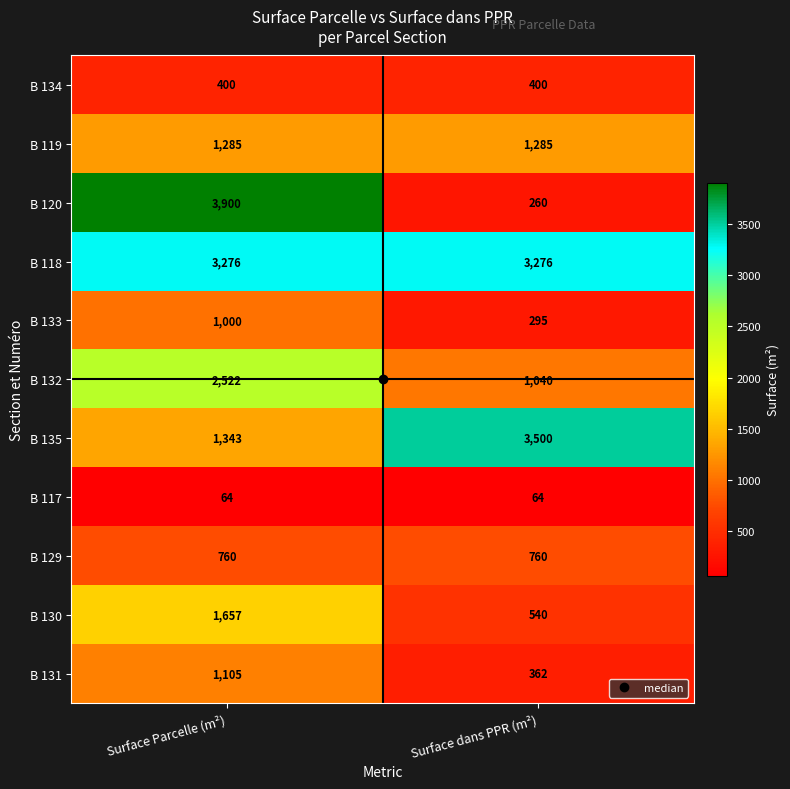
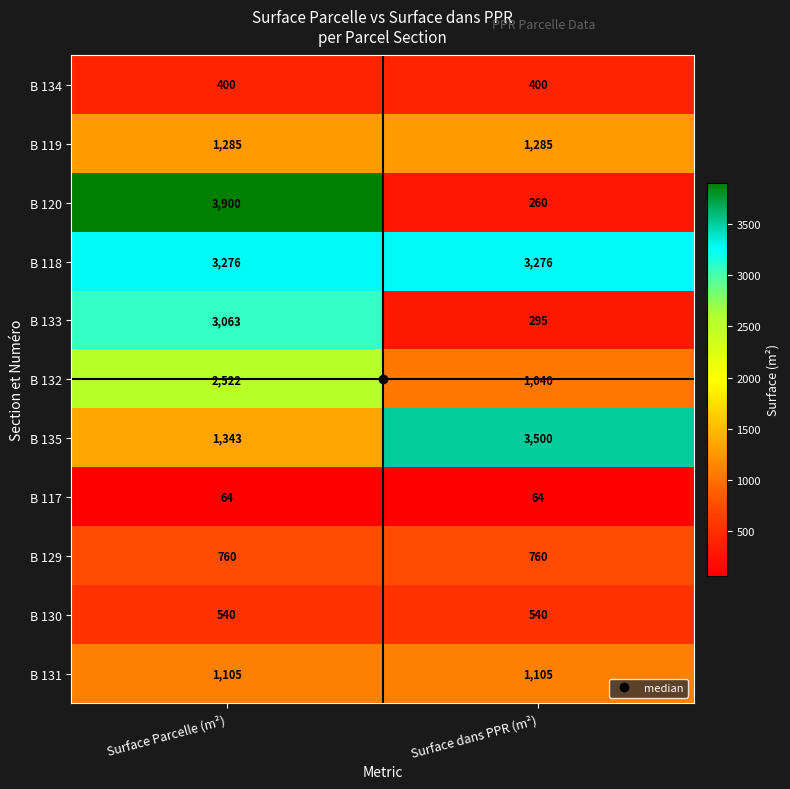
  {
    "B 134": {
      "Surface Parcelle (m²)": "400",
      "Surface dans PPR (m²)": "400"
    },
    "B 119": {
      "Surface Parcelle (m²)": "1,285",
      "Surface dans PPR (m²)": "1,285"
    },
    "B 120": {
      "Surface Parcelle (m²)": "3,900",
      "Surface dans PPR (m²)": "260"
    },
    "B 118": {
      "Surface Parcelle (m²)": "3,276",
      "Surface dans PPR (m²)": "3,276"
    },
    "B 133": {
-     "Surface Parcelle (m²)": "1,000",
+     "Surface Parcelle (m²)": "3,063",
      "Surface dans PPR (m²)": "295"
    },
    "B 132": {
      "Surface Parcelle (m²)": "2,522",
      "Surface dans PPR (m²)": "1,040"
    },
    "B 135": {
      "Surface Parcelle (m²)": "1,343",
      "Surface dans PPR (m²)": "3,500"
    },
    "B 117": {
      "Surface Parcelle (m²)": "64",
      "Surface dans PPR (m²)": "64"
    },
    "B 129": {
      "Surface Parcelle (m²)": "760",
      "Surface dans PPR (m²)": "760"
    },
    "B 130": {
-     "Surface Parcelle (m²)": "1,657",
+     "Surface Parcelle (m²)": "540",
      "Surface dans PPR (m²)": "540"
    },
    "B 131": {
      "Surface Parcelle (m²)": "1,105",
-     "Surface dans PPR (m²)": "362"
+     "Surface dans PPR (m²)": "1,105"
    }
  }
